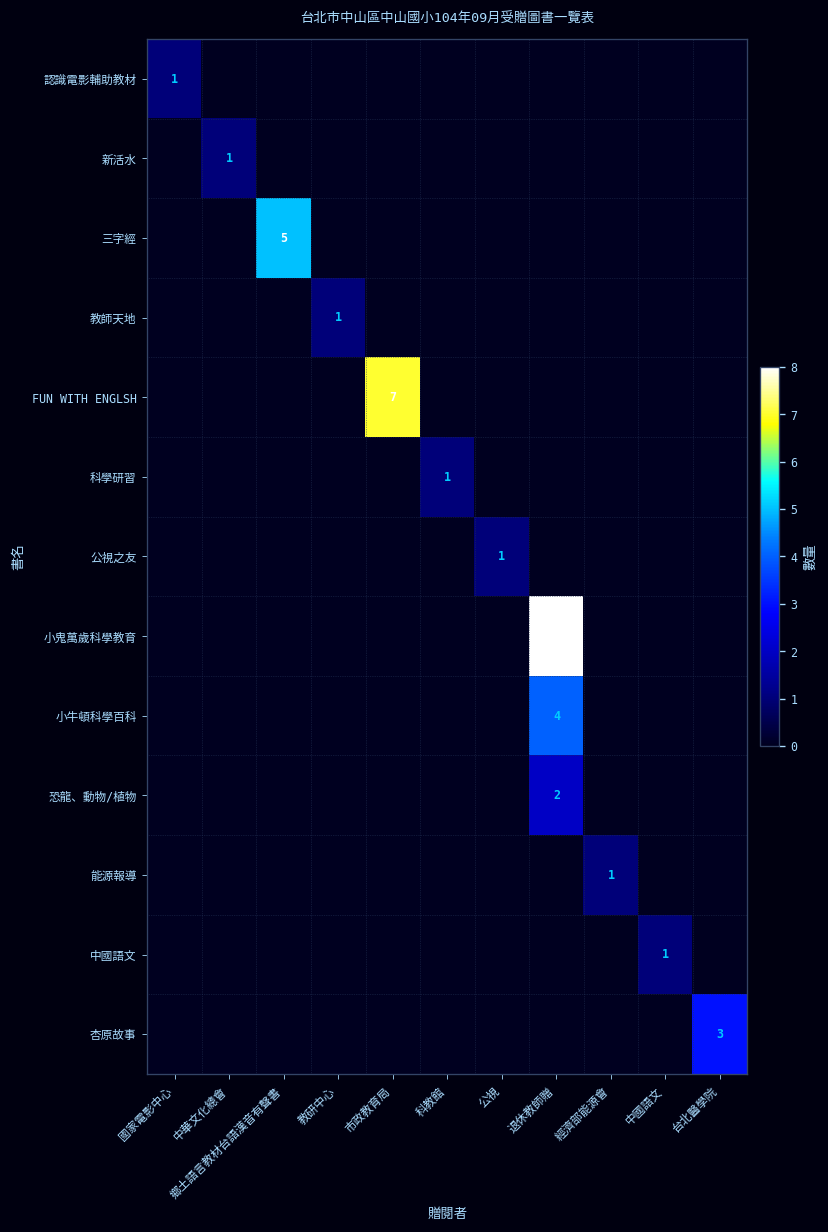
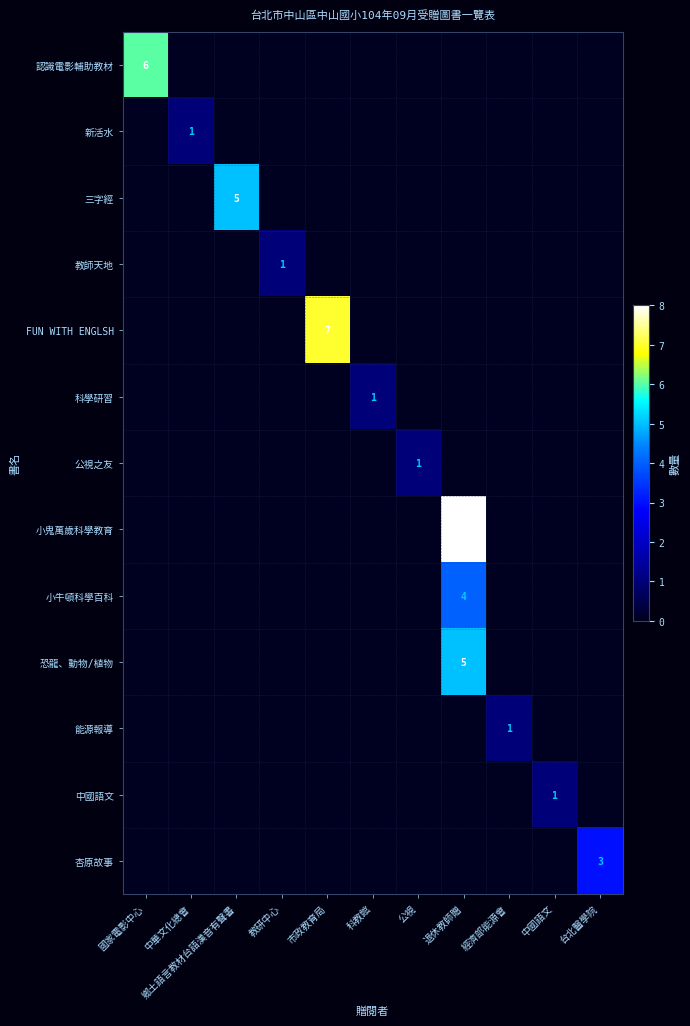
  {
    "認識電影輔助教材": {
-     "國家電影中心": 1
+     "國家電影中心": 6
    },
    "新活水": {
      "中華文化總會": 1
    },
    "三字經": {
      "鄉土語言教材台語漢音有聲書": 5
    },
    "教師天地": {
      "教研中心": 1
    },
    "FUN WITH ENGLSH": {
      "市政教育局": 7
    },
    "科學研習": {
      "科教館": 1
    },
    "公視之友": {
      "公視": 1
    },
    "小牛頓科學百科": {
      "退休教師贈": 4
    },
    "恐龍、動物/植物": {
-     "退休教師贈": 2
+     "退休教師贈": 5
    },
    "能源報導": {
      "經濟部能源會": 1
    },
    "中國語文": {
      "中國語文": 1
    },
    "杏原故事": {
      "台北醫學院": 3
    }
  }
